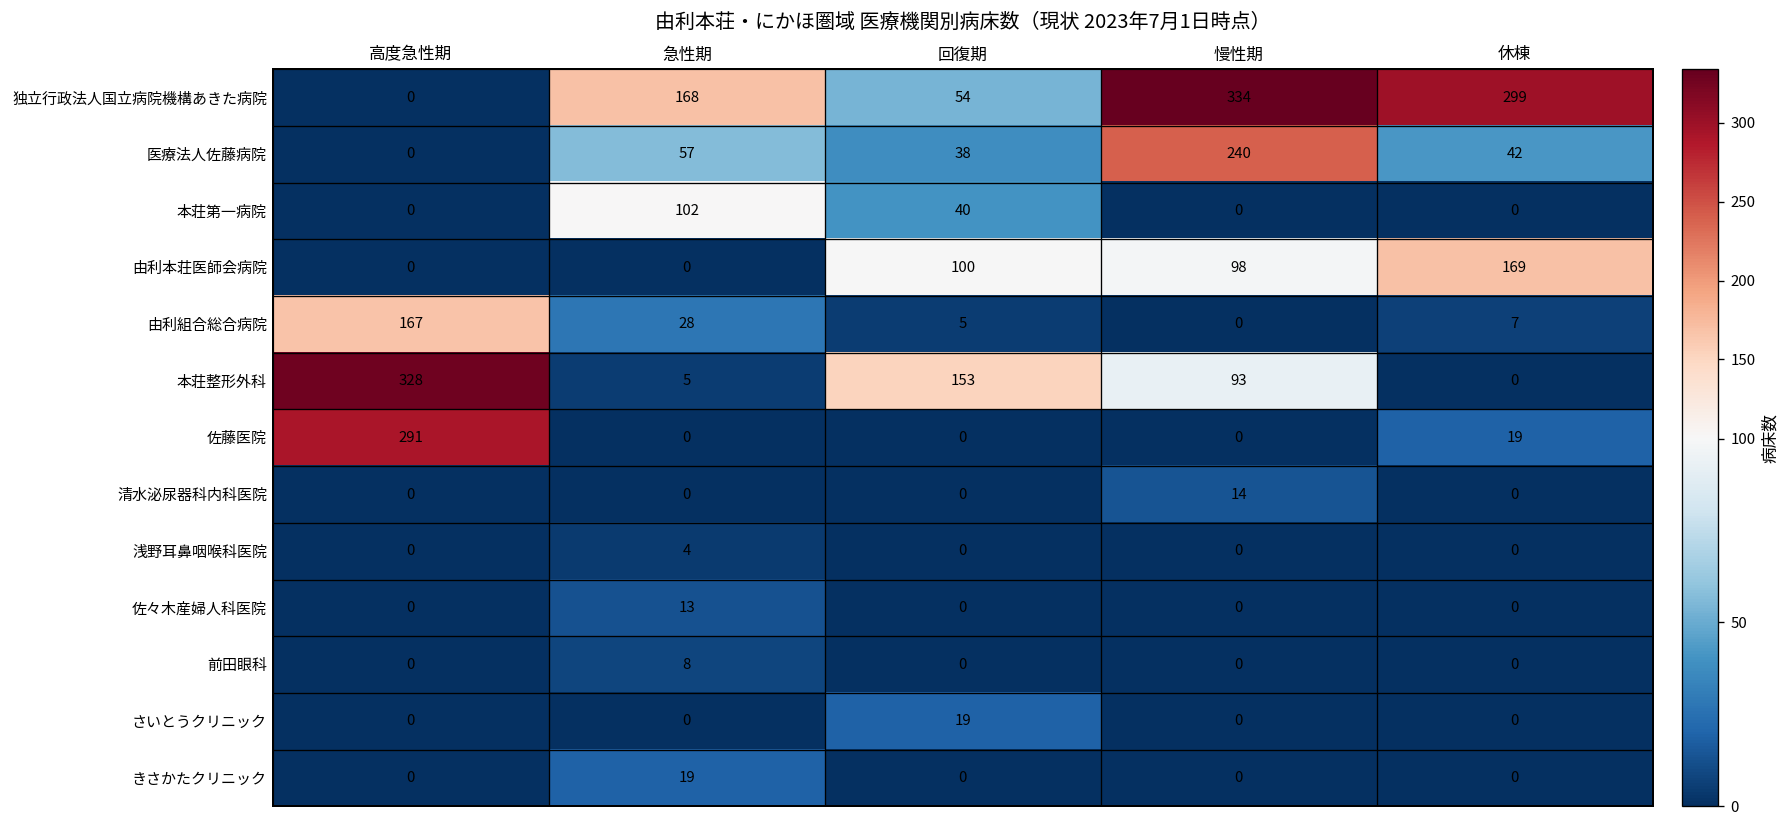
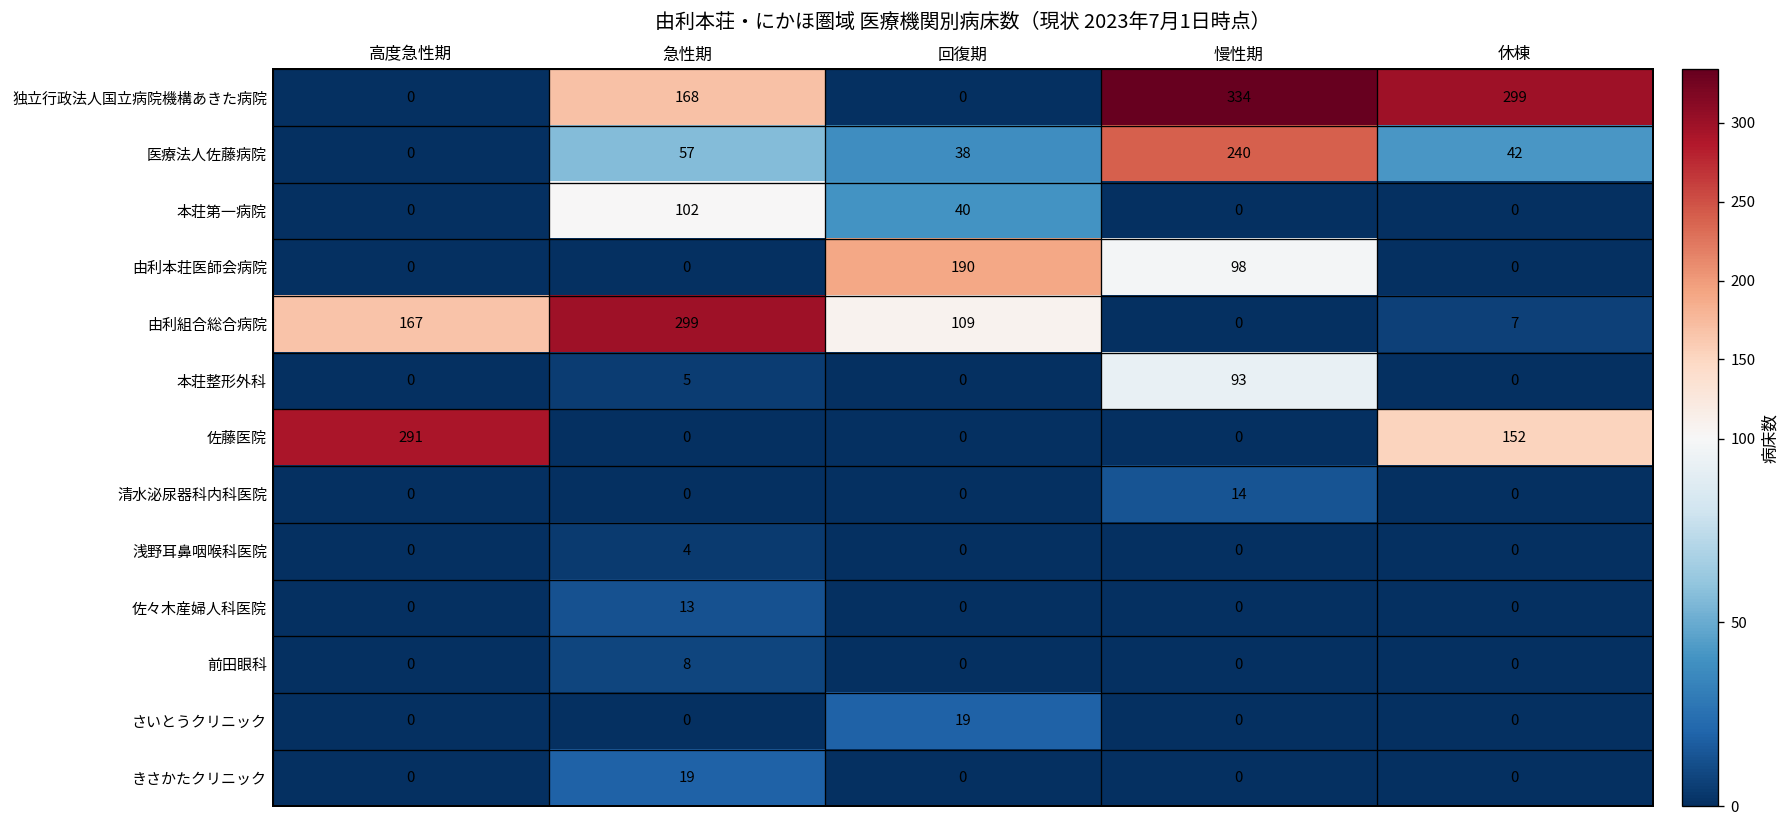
  {
    "独立行政法人国立病院機構あきた病院": {
      "高度急性期": 0,
      "急性期": 168,
-     "回復期": 54,
+     "回復期": 0,
      "慢性期": 334,
      "休棟": 299
    },
    "医療法人佐藤病院": {
      "高度急性期": 0,
      "急性期": 57,
      "回復期": 38,
      "慢性期": 240,
      "休棟": 42
    },
    "本荘第一病院": {
      "高度急性期": 0,
      "急性期": 102,
      "回復期": 40,
      "慢性期": 0,
      "休棟": 0
    },
    "由利本荘医師会病院": {
      "高度急性期": 0,
      "急性期": 0,
-     "回復期": 100,
+     "回復期": 190,
      "慢性期": 98,
-     "休棟": 169
+     "休棟": 0
    },
    "由利組合総合病院": {
      "高度急性期": 167,
-     "急性期": 28,
-     "回復期": 5,
+     "急性期": 299,
+     "回復期": 109,
      "慢性期": 0,
      "休棟": 7
    },
    "本荘整形外科": {
-     "高度急性期": 328,
+     "高度急性期": 0,
      "急性期": 5,
-     "回復期": 153,
+     "回復期": 0,
      "慢性期": 93,
      "休棟": 0
    },
    "佐藤医院": {
      "高度急性期": 291,
      "急性期": 0,
      "回復期": 0,
      "慢性期": 0,
-     "休棟": 19
+     "休棟": 152
    },
    "清水泌尿器科内科医院": {
      "高度急性期": 0,
      "急性期": 0,
      "回復期": 0,
      "慢性期": 14,
      "休棟": 0
    },
    "浅野耳鼻咽喉科医院": {
      "高度急性期": 0,
      "急性期": 4,
      "回復期": 0,
      "慢性期": 0,
      "休棟": 0
    },
    "佐々木産婦人科医院": {
      "高度急性期": 0,
      "急性期": 13,
      "回復期": 0,
      "慢性期": 0,
      "休棟": 0
    },
    "前田眼科": {
      "高度急性期": 0,
      "急性期": 8,
      "回復期": 0,
      "慢性期": 0,
      "休棟": 0
    },
    "さいとうクリニック": {
      "高度急性期": 0,
      "急性期": 0,
      "回復期": 19,
      "慢性期": 0,
      "休棟": 0
    },
    "きさかたクリニック": {
      "高度急性期": 0,
      "急性期": 19,
      "回復期": 0,
      "慢性期": 0,
      "休棟": 0
    }
  }
